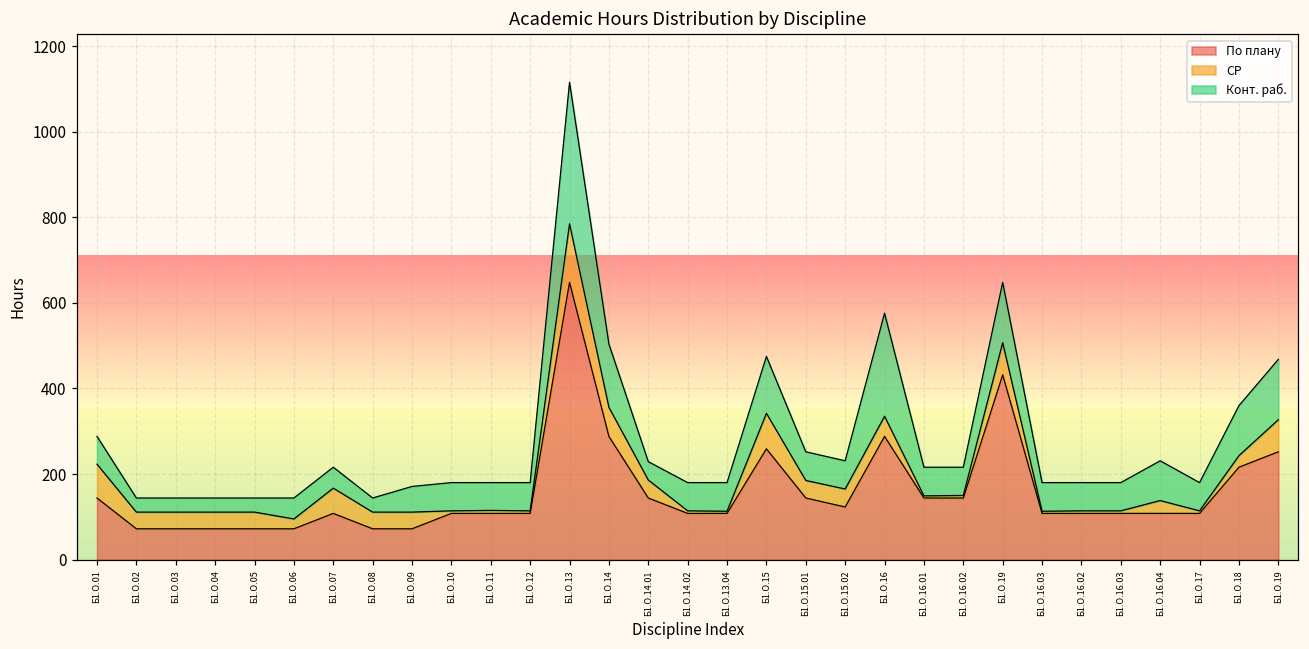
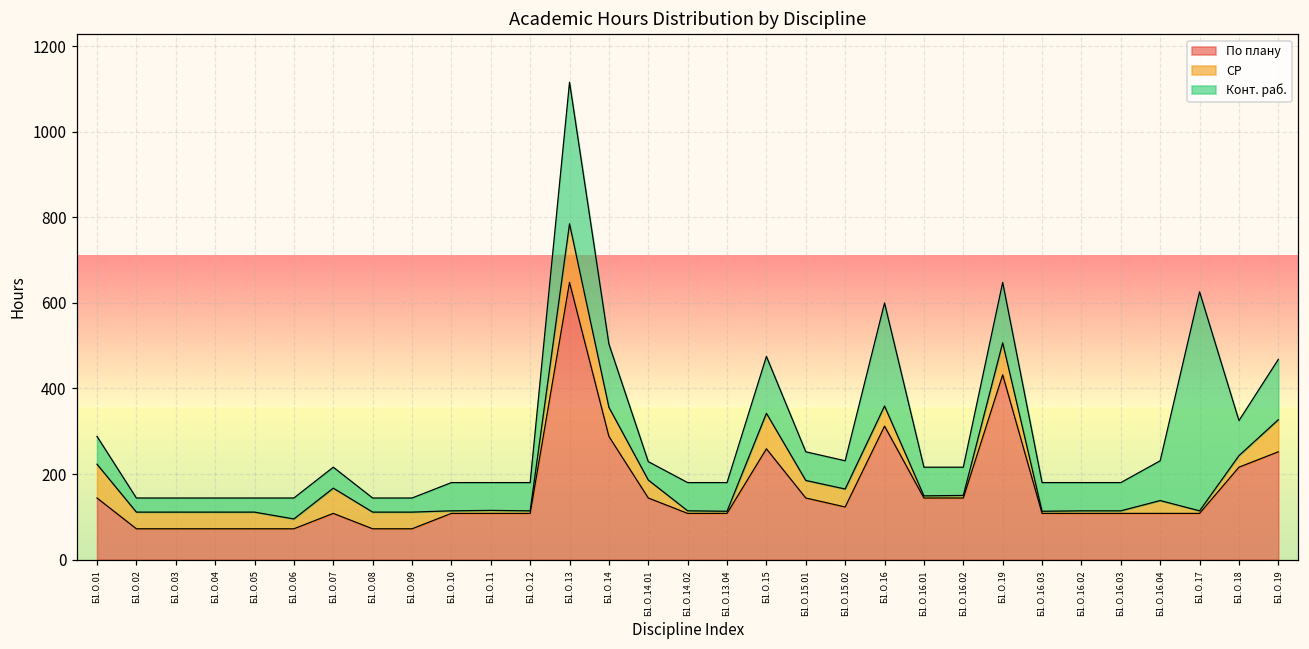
  {
    "По плану": {
      "Б1.О.01": 140,
      "Б1.О.02": 70,
      "Б1.О.03": 70,
      "Б1.О.04": 70,
      "Б1.О.05": 70,
      "Б1.О.06": 70,
      "Б1.О.07": 110,
      "Б1.О.08": 70,
      "Б1.О.09": 70,
      "Б1.О.11": 110,
      "Б1.О.13": 650,
      "Б1.О.14": 290,
      "Б1.О.14.01": 140,
      "Б1.О.15": 260,
      "Б1.О.15.01": 140,
      "Б1.О.15.02": 120,
-     "Б1.О.16": 290,
+     "Б1.О.16": 310,
      "Б1.О.16.04": 110,
      "Б1.О.18": 220
    },
    "СР": {
      "Б1.О.01": 80,
      "Б1.О.02": 40,
      "Б1.О.03": 40,
      "Б1.О.04": 40,
      "Б1.О.05": 40,
      "Б1.О.06": 20,
      "Б1.О.07": 60,
      "Б1.О.08": 40,
      "Б1.О.09": 40,
      "Б1.О.11": 10,
      "Б1.О.13": 140,
      "Б1.О.14": 70,
      "Б1.О.14.01": 40,
      "Б1.О.15": 80,
      "Б1.О.15.01": 40,
      "Б1.О.15.02": 40,
      "Б1.О.16": 50,
      "Б1.О.16.04": 30,
      "Б1.О.18": 30
    },
    "Конт. раб.": {
      "Б1.О.01": 70,
      "Б1.О.02": 30,
      "Б1.О.03": 30,
      "Б1.О.04": 30,
      "Б1.О.05": 30,
      "Б1.О.06": 50,
      "Б1.О.07": 50,
      "Б1.О.08": 30,
-     "Б1.О.09": 60,
+     "Б1.О.09": 30,
      "Б1.О.10": 70,
      "Б1.О.11": 70,
      "Б1.О.12": 70,
      "Б1.О.13": 330,
      "Б1.О.14": 150,
      "Б1.О.14.01": 40,
      "Б1.О.14.02": 70,
      "Б1.О.13.04": 70,
      "Б1.О.15": 130,
      "Б1.О.15.01": 70,
      "Б1.О.15.02": 70,
      "Б1.О.16": 240,
      "Б1.О.16.01": 70,
      "Б1.О.16.04": 90,
-     "Б1.О.17": 70,
-     "Б1.О.18": 120
+     "Б1.О.17": 510,
+     "Б1.О.18": 80
    }
  }
